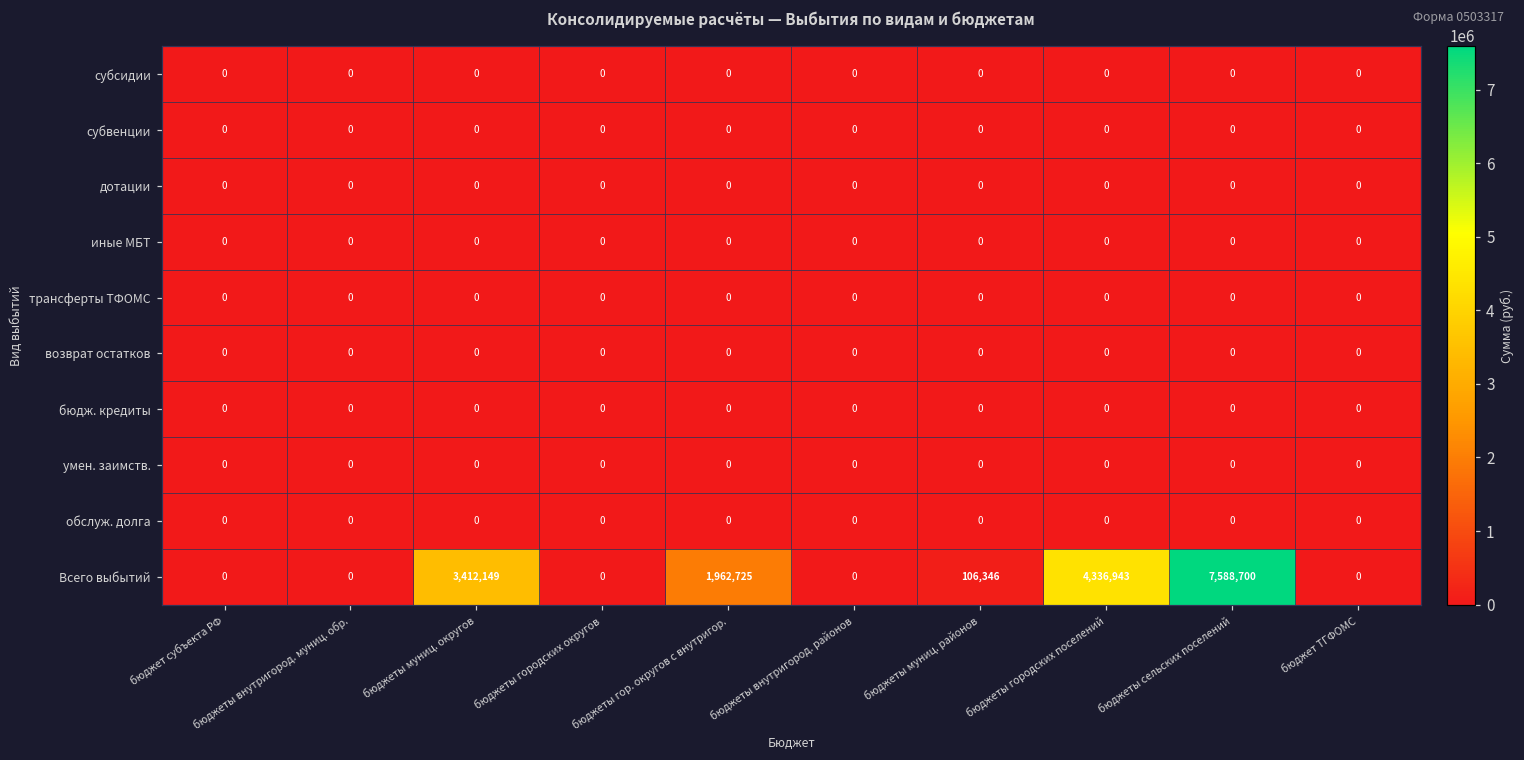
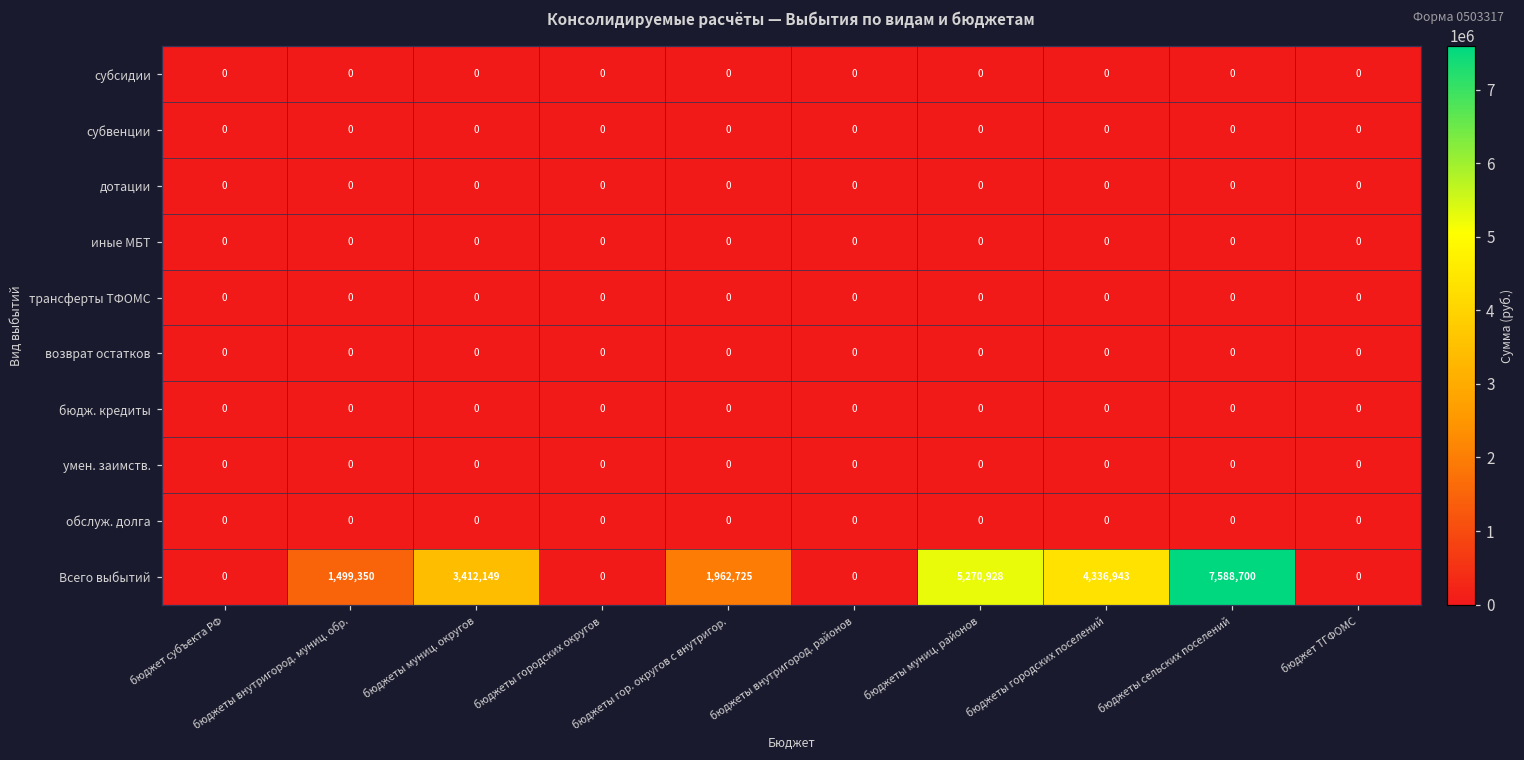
  {
    "субсидии": {
      "бюджет субъекта РФ": "0",
      "бюджеты внутригород. муниц. обр.": "0",
      "бюджеты муниц. округов": "0",
      "бюджеты городских округов": "0",
      "бюджеты гор. округов с внутригор.": "0",
      "бюджеты внутригород. районов": "0",
      "бюджеты муниц. районов": "0",
      "бюджеты городских поселений": "0",
      "бюджеты сельских поселений": "0",
      "бюджет ТГФОМС": "0"
    },
    "субвенции": {
      "бюджет субъекта РФ": "0",
      "бюджеты внутригород. муниц. обр.": "0",
      "бюджеты муниц. округов": "0",
      "бюджеты городских округов": "0",
      "бюджеты гор. округов с внутригор.": "0",
      "бюджеты внутригород. районов": "0",
      "бюджеты муниц. районов": "0",
      "бюджеты городских поселений": "0",
      "бюджеты сельских поселений": "0",
      "бюджет ТГФОМС": "0"
    },
    "дотации": {
      "бюджет субъекта РФ": "0",
      "бюджеты внутригород. муниц. обр.": "0",
      "бюджеты муниц. округов": "0",
      "бюджеты городских округов": "0",
      "бюджеты гор. округов с внутригор.": "0",
      "бюджеты внутригород. районов": "0",
      "бюджеты муниц. районов": "0",
      "бюджеты городских поселений": "0",
      "бюджеты сельских поселений": "0",
      "бюджет ТГФОМС": "0"
    },
    "иные МБТ": {
      "бюджет субъекта РФ": "0",
      "бюджеты внутригород. муниц. обр.": "0",
      "бюджеты муниц. округов": "0",
      "бюджеты городских округов": "0",
      "бюджеты гор. округов с внутригор.": "0",
      "бюджеты внутригород. районов": "0",
      "бюджеты муниц. районов": "0",
      "бюджеты городских поселений": "0",
      "бюджеты сельских поселений": "0",
      "бюджет ТГФОМС": "0"
    },
    "трансферты ТФОМС": {
      "бюджет субъекта РФ": "0",
      "бюджеты внутригород. муниц. обр.": "0",
      "бюджеты муниц. округов": "0",
      "бюджеты городских округов": "0",
      "бюджеты гор. округов с внутригор.": "0",
      "бюджеты внутригород. районов": "0",
      "бюджеты муниц. районов": "0",
      "бюджеты городских поселений": "0",
      "бюджеты сельских поселений": "0",
      "бюджет ТГФОМС": "0"
    },
    "возврат остатков": {
      "бюджет субъекта РФ": "0",
      "бюджеты внутригород. муниц. обр.": "0",
      "бюджеты муниц. округов": "0",
      "бюджеты городских округов": "0",
      "бюджеты гор. округов с внутригор.": "0",
      "бюджеты внутригород. районов": "0",
      "бюджеты муниц. районов": "0",
      "бюджеты городских поселений": "0",
      "бюджеты сельских поселений": "0",
      "бюджет ТГФОМС": "0"
    },
    "бюдж. кредиты": {
      "бюджет субъекта РФ": "0",
      "бюджеты внутригород. муниц. обр.": "0",
      "бюджеты муниц. округов": "0",
      "бюджеты городских округов": "0",
      "бюджеты гор. округов с внутригор.": "0",
      "бюджеты внутригород. районов": "0",
      "бюджеты муниц. районов": "0",
      "бюджеты городских поселений": "0",
      "бюджеты сельских поселений": "0",
      "бюджет ТГФОМС": "0"
    },
    "умен. заимств.": {
      "бюджет субъекта РФ": "0",
      "бюджеты внутригород. муниц. обр.": "0",
      "бюджеты муниц. округов": "0",
      "бюджеты городских округов": "0",
      "бюджеты гор. округов с внутригор.": "0",
      "бюджеты внутригород. районов": "0",
      "бюджеты муниц. районов": "0",
      "бюджеты городских поселений": "0",
      "бюджеты сельских поселений": "0",
      "бюджет ТГФОМС": "0"
    },
    "обслуж. долга": {
      "бюджет субъекта РФ": "0",
      "бюджеты внутригород. муниц. обр.": "0",
      "бюджеты муниц. округов": "0",
      "бюджеты городских округов": "0",
      "бюджеты гор. округов с внутригор.": "0",
      "бюджеты внутригород. районов": "0",
      "бюджеты муниц. районов": "0",
      "бюджеты городских поселений": "0",
      "бюджеты сельских поселений": "0",
      "бюджет ТГФОМС": "0"
    },
    "Всего выбытий": {
      "бюджет субъекта РФ": "0",
-     "бюджеты внутригород. муниц. обр.": "0",
+     "бюджеты внутригород. муниц. обр.": "1,499,350",
      "бюджеты муниц. округов": "3,412,149",
      "бюджеты городских округов": "0",
      "бюджеты гор. округов с внутригор.": "1,962,725",
      "бюджеты внутригород. районов": "0",
-     "бюджеты муниц. районов": "106,346",
+     "бюджеты муниц. районов": "5,270,928",
      "бюджеты городских поселений": "4,336,943",
      "бюджеты сельских поселений": "7,588,700",
      "бюджет ТГФОМС": "0"
    }
  }
